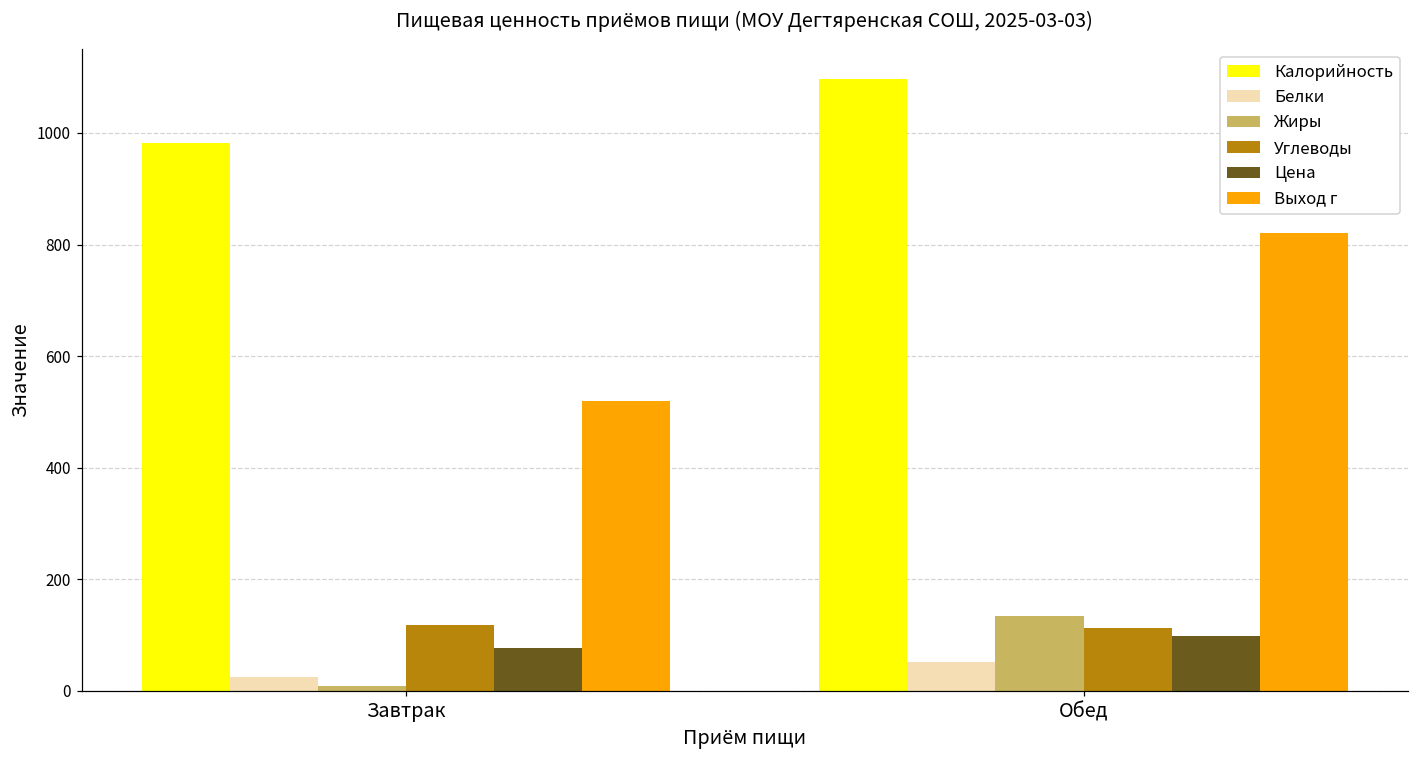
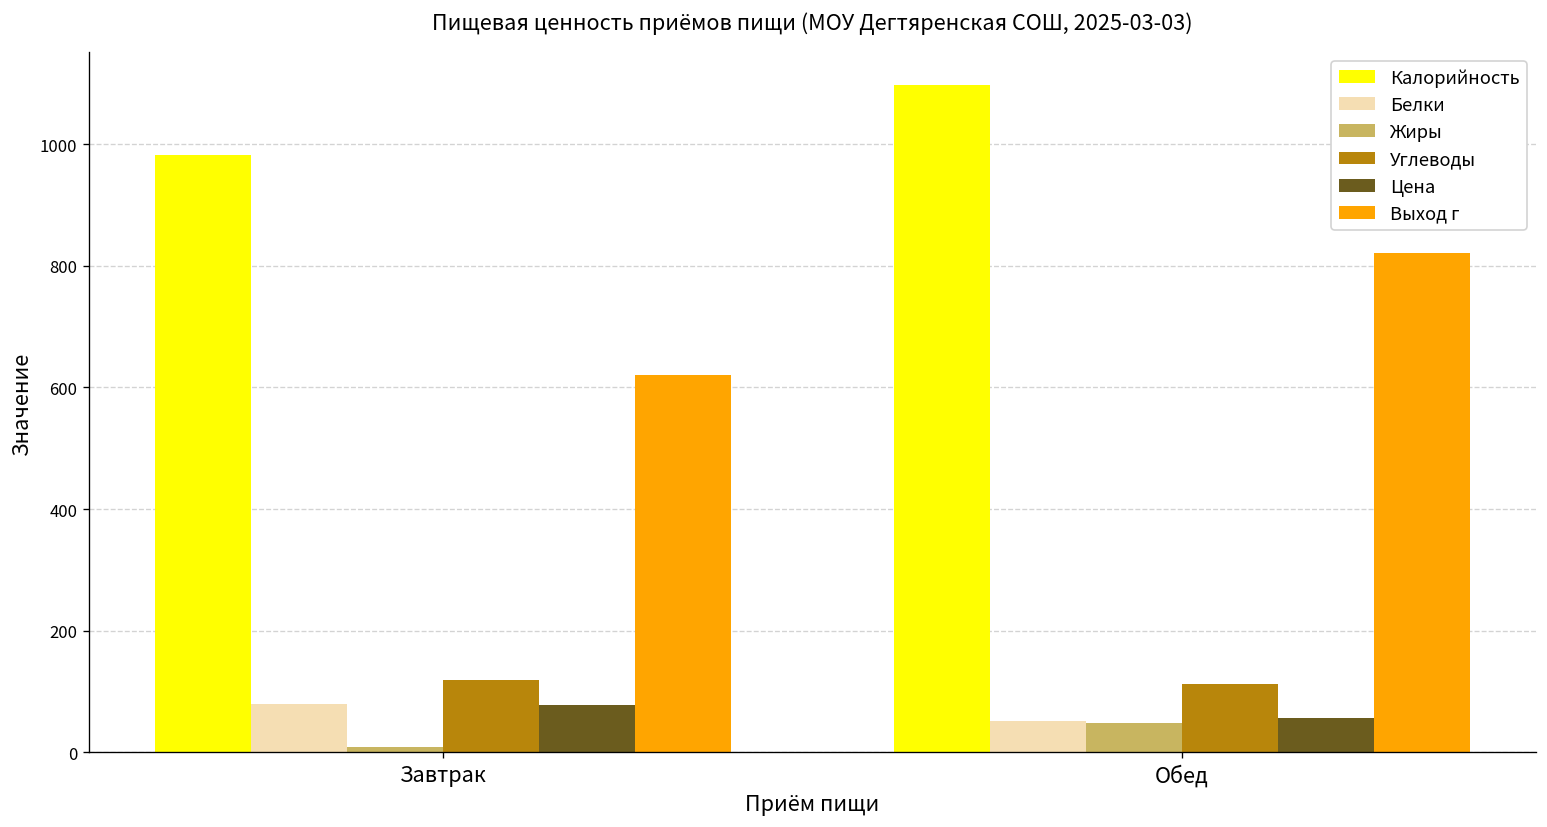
  {
    "Калорийность": {
      "Завтрак": 980,
      "Обед": 1100
    },
    "Белки": {
-     "Завтрак": 20,
+     "Завтрак": 80,
      "Обед": 50
    },
    "Жиры": {
      "Завтрак": 10,
-     "Обед": 130
+     "Обед": 50
    },
    "Углеводы": {
      "Завтрак": 120,
      "Обед": 110
    },
    "Цена": {
      "Завтрак": 80,
-     "Обед": 100
+     "Обед": 60
    },
    "Выход г": {
-     "Завтрак": 520,
+     "Завтрак": 620,
      "Обед": 820
    }
  }
